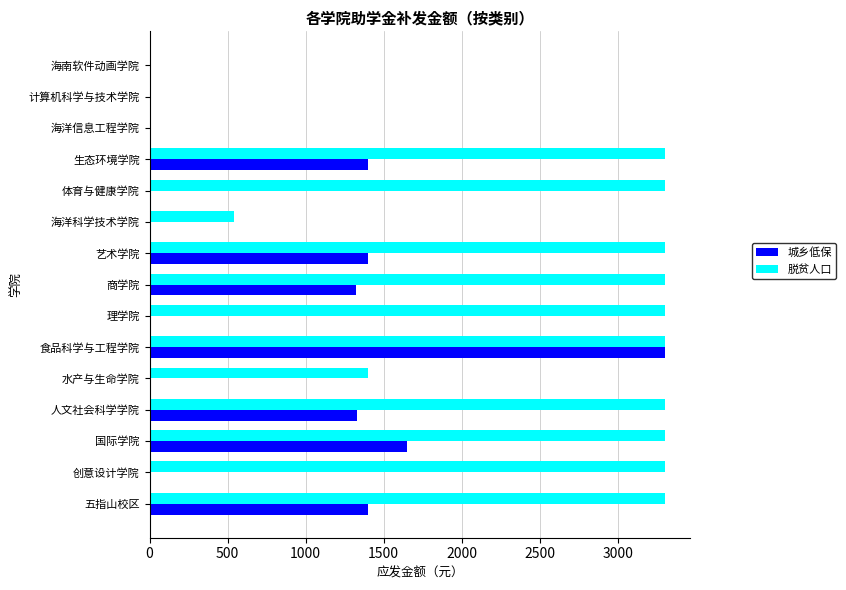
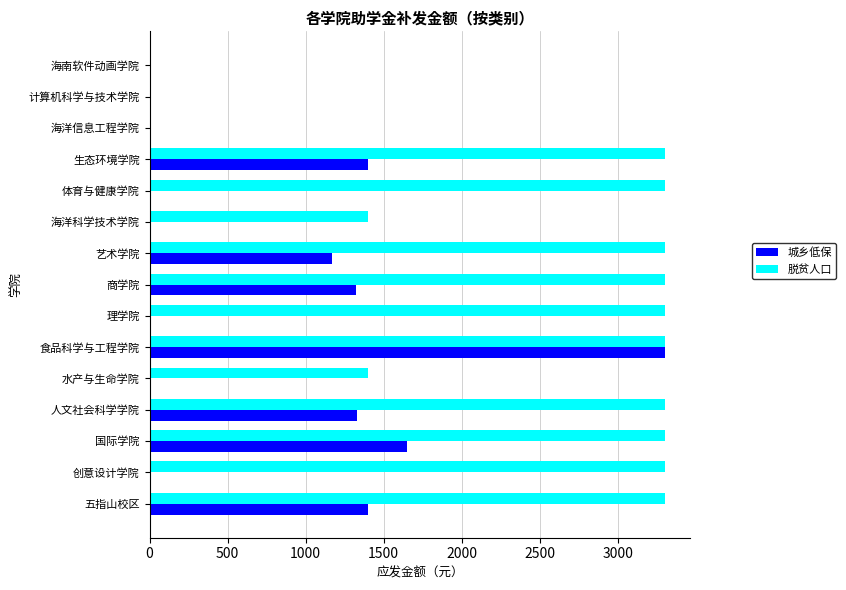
  {
    "城乡低保": {
      "海南软件动画学院": 0,
      "计算机科学与技术学院": 0,
      "海洋信息工程学院": 0,
      "生态环境学院": 1400,
      "体育与健康学院": 0,
      "海洋科学技术学院": 0,
-     "艺术学院": 1400,
+     "艺术学院": 1170,
      "商学院": 1320,
      "理学院": 0,
      "食品科学与工程学院": 3300,
      "水产与生命学院": 0,
      "人文社会科学学院": 1330,
      "国际学院": 1650,
      "创意设计学院": 0,
      "五指山校区": 1400
    },
    "脱贫人口": {
      "海南软件动画学院": 0,
      "计算机科学与技术学院": 0,
      "海洋信息工程学院": 0,
      "生态环境学院": 3300,
      "体育与健康学院": 3300,
-     "海洋科学技术学院": 540,
+     "海洋科学技术学院": 1400,
      "艺术学院": 3300,
      "商学院": 3300,
      "理学院": 3300,
      "食品科学与工程学院": 3300,
      "水产与生命学院": 1400,
      "人文社会科学学院": 3300,
      "国际学院": 3300,
      "创意设计学院": 3300,
      "五指山校区": 3300
    }
  }
